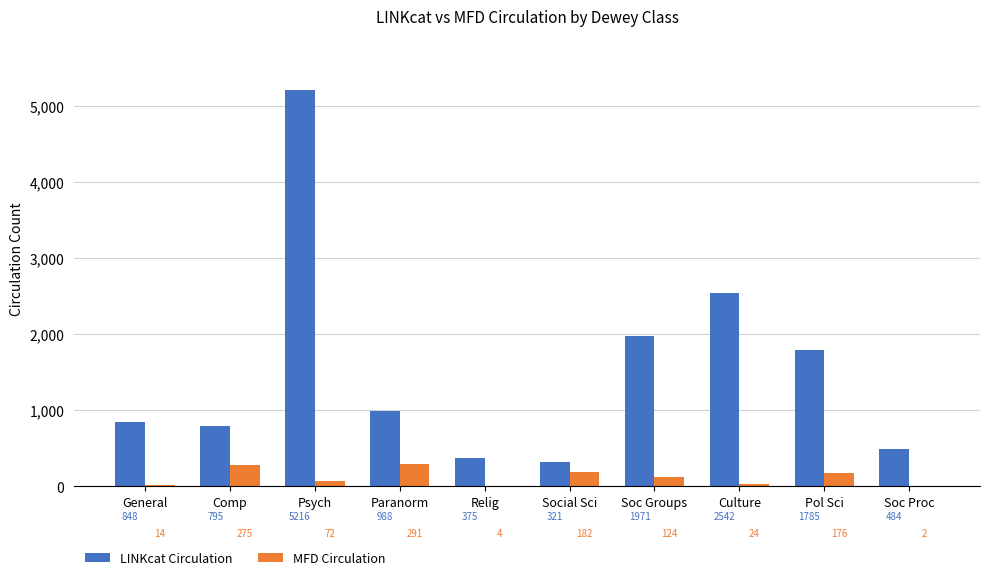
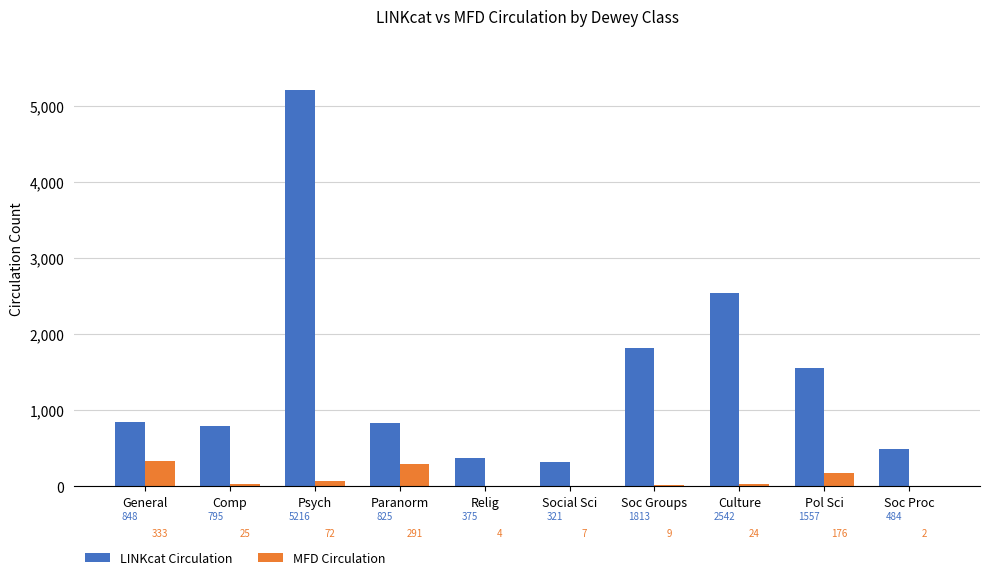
  {
    "LINKcat Circulation": {
-     "Paranorm": 988,
-     "Soc Groups": 1971,
-     "Pol Sci": 1785
+     "Paranorm": 825,
+     "Soc Groups": 1813,
+     "Pol Sci": 1557
    },
    "MFD Circulation": {
-     "General": 14,
-     "Comp": 275,
-     "Social Sci": 182,
-     "Soc Groups": 124
+     "General": 333,
+     "Comp": 25,
+     "Social Sci": 7,
+     "Soc Groups": 9
    }
  }
